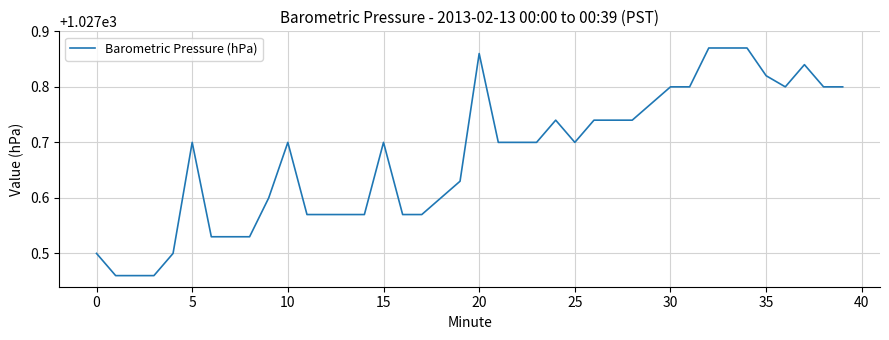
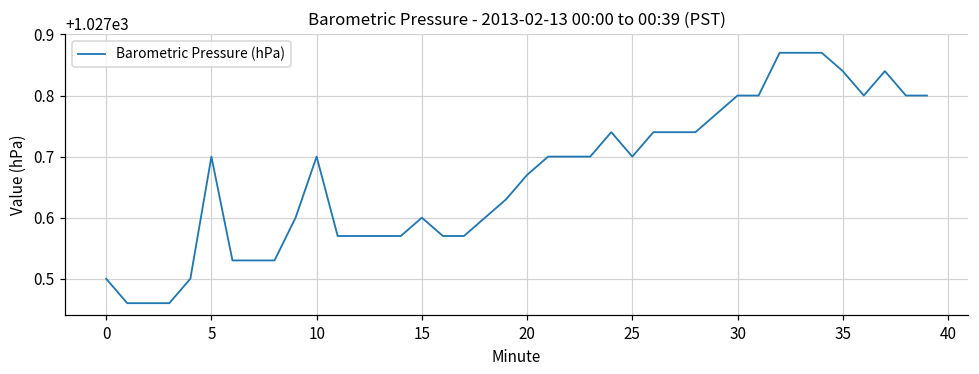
  {
    "0": 1027.50,
    "5": 1027.70,
    "10": 1027.70,
-   "15": 1027.7,
-   "20": 1027.86,
+   "15": 1027.6,
+   "20": 1027.67,
    "25": 1027.70,
    "30": 1027.80,
-   "35": 1027.82
+   "35": 1027.84
  }
